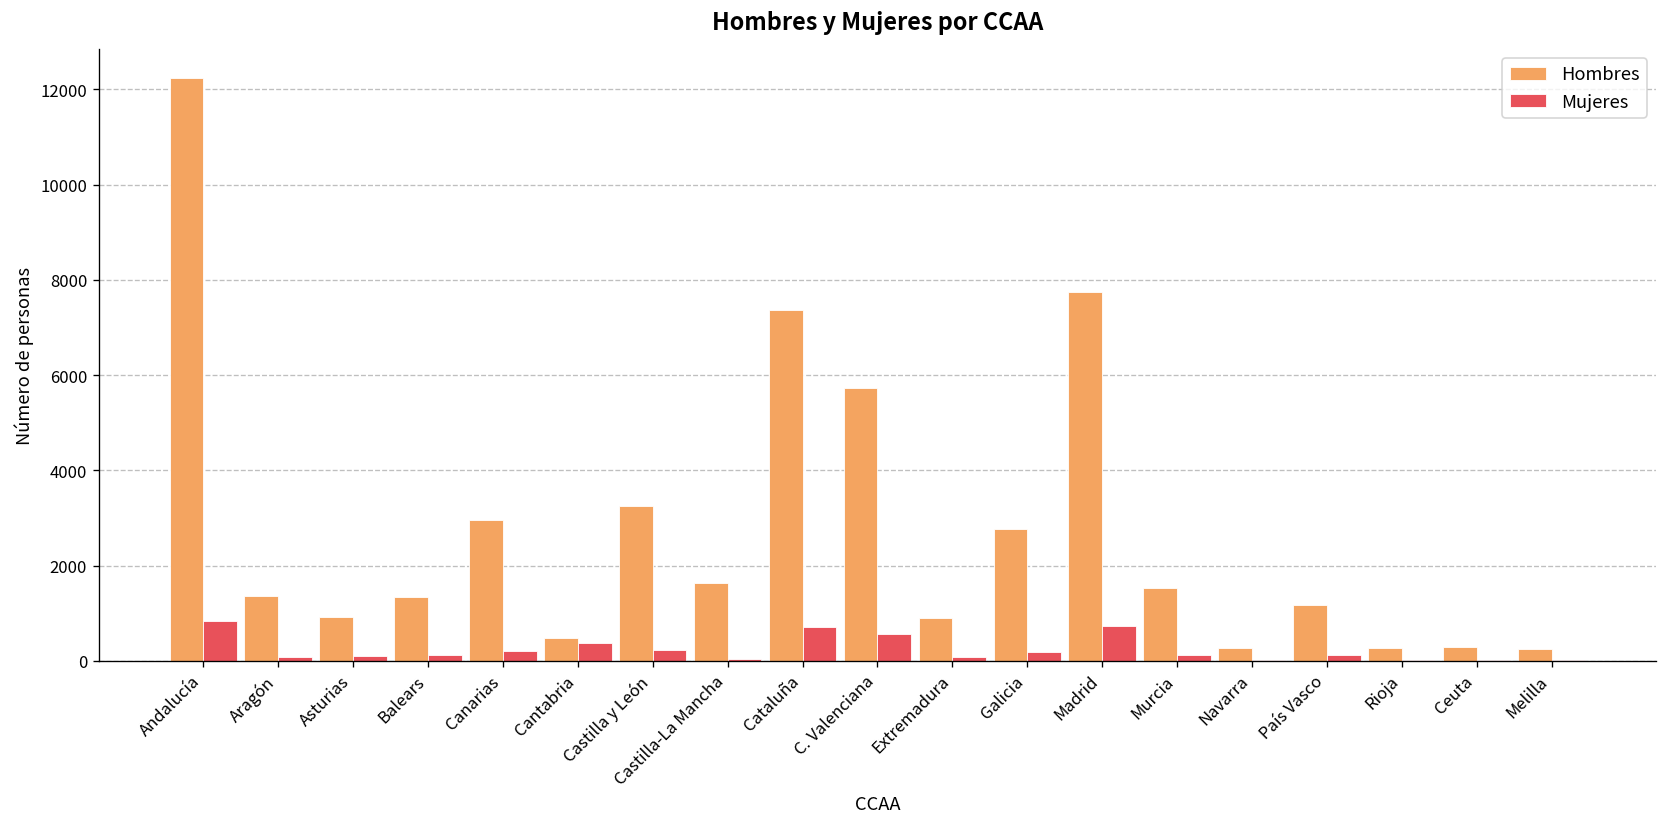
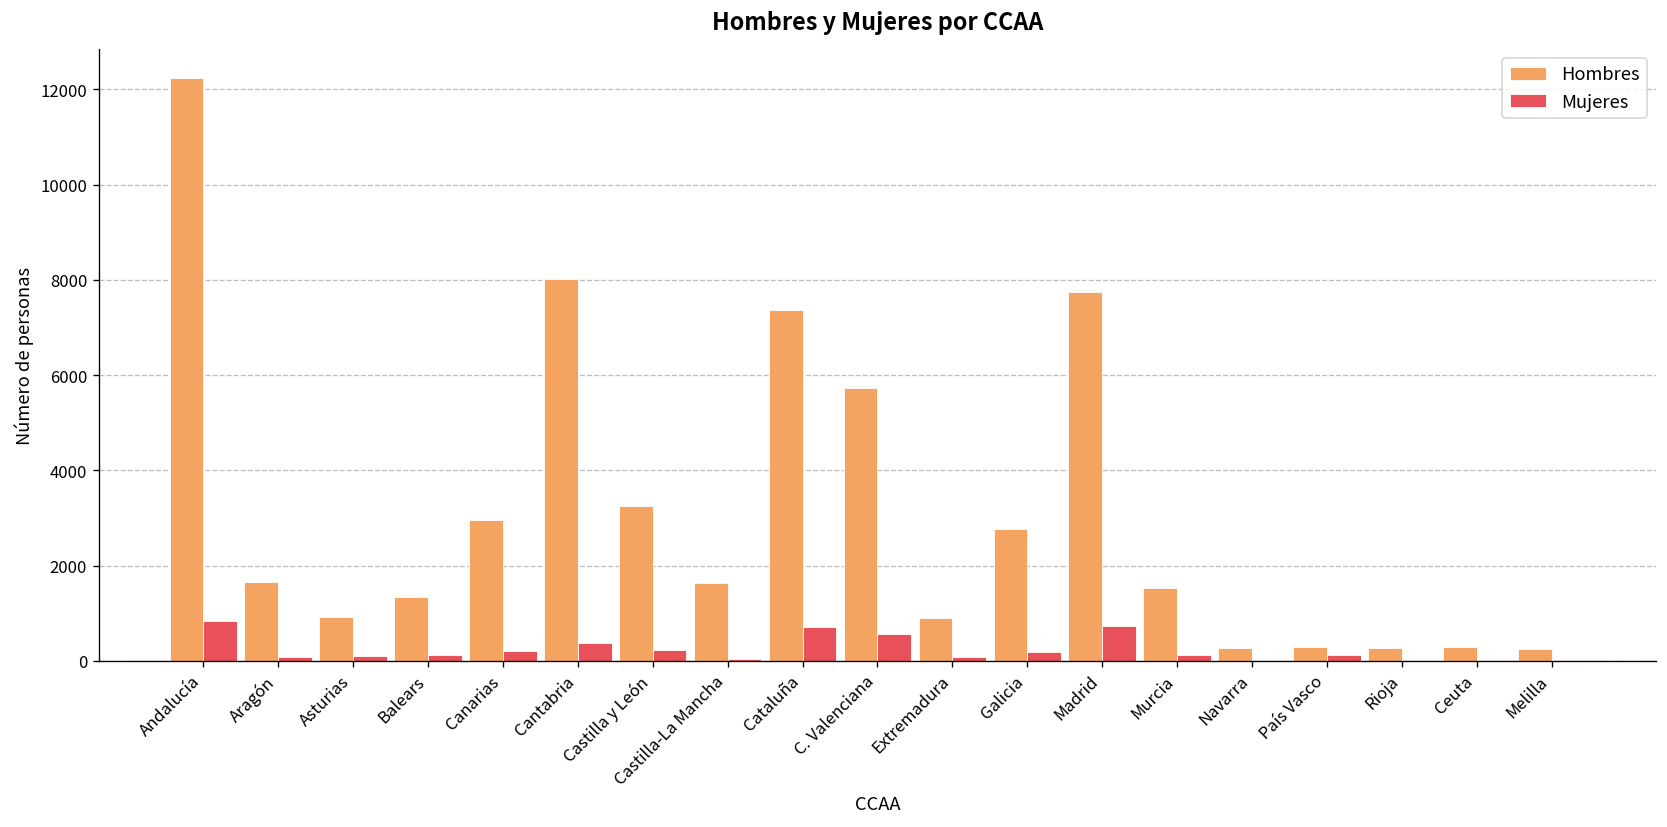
  {
    "Hombres": {
      "Andalucía": 12200,
-     "Aragón": 1400,
+     "Aragón": 1700,
      "Asturias": 900,
      "Balears": 1300,
      "Canarias": 3000,
-     "Cantabria": 500,
+     "Cantabria": 8000,
      "Castilla y León": 3300,
      "Castilla-La Mancha": 1600,
      "Cataluña": 7400,
      "C. Valenciana": 5700,
      "Extremadura": 900,
      "Galicia": 2800,
      "Madrid": 7700,
      "Murcia": 1500,
      "Navarra": 300,
-     "País Vasco": 1200,
+     "País Vasco": 300,
      "Rioja": 300,
      "Ceuta": 300,
      "Melilla": 200
    },
    "Mujeres": {
      "Andalucía": 800,
      "Aragón": 100,
      "Asturias": 100,
      "Balears": 100,
      "Canarias": 200,
      "Cantabria": 400,
      "Castilla y León": 200,
      "Cataluña": 700,
      "C. Valenciana": 600,
      "Extremadura": 100,
      "Galicia": 200,
      "Madrid": 700,
      "Murcia": 100,
      "País Vasco": 100
    }
  }
